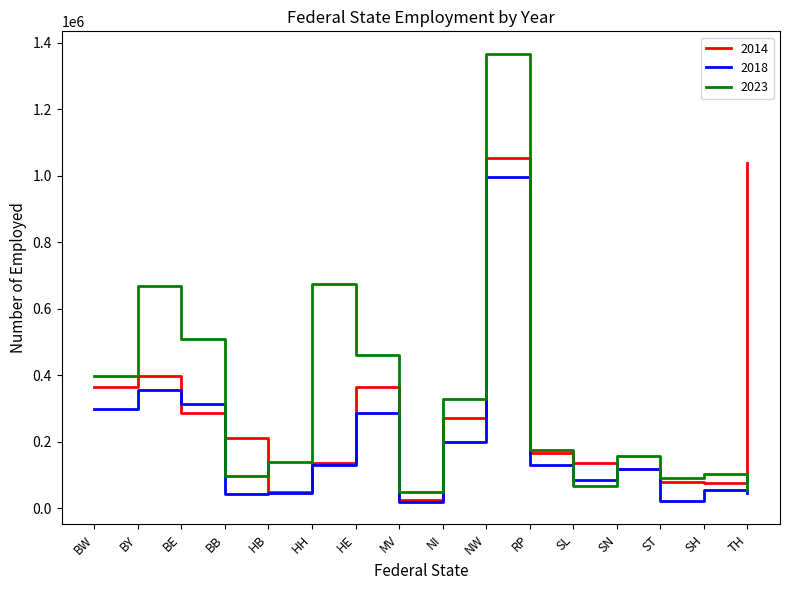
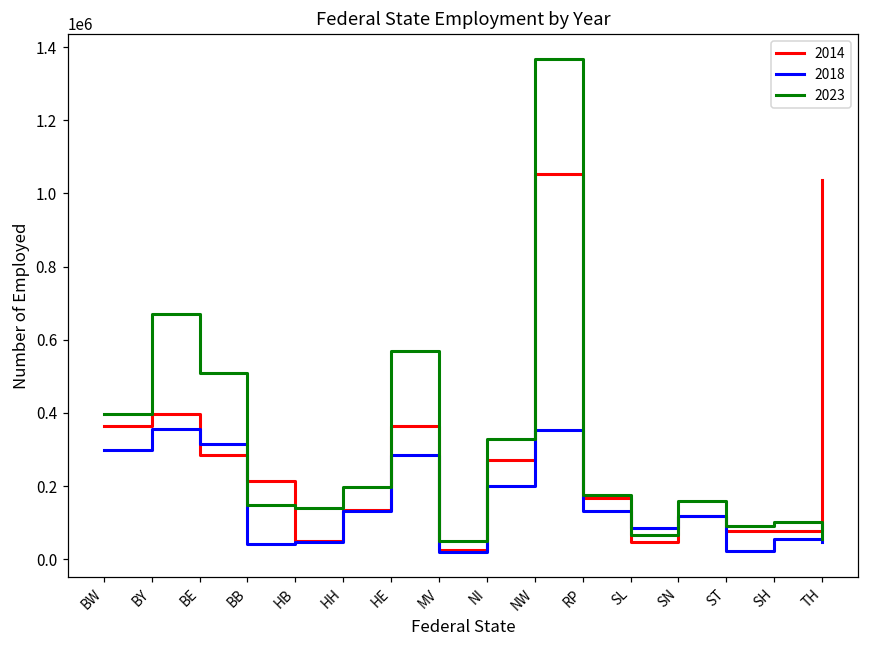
  {
    "2014": {
      "BW": 360000,
      "BY": 400000,
      "BE": 290000,
      "BB": 210000,
      "HE": 370000,
      "NI": 270000,
      "NW": 1050000,
      "RP": 170000,
-     "SL": 140000,
+     "SL": 50000,
      "ST": 80000,
      "SH": 80000,
      "TH": 1040000
    },
    "2018": {
      "BW": 300000,
      "BY": 360000,
      "BE": 320000,
      "BB": 40000,
      "HE": 290000,
      "NI": 200000,
-     "NW": 1000000,
+     "NW": 350000,
      "RP": 130000,
      "SL": 90000,
      "ST": 20000,
      "SH": 50000,
      "TH": 50000
    },
    "2023": {
      "BW": 400000,
      "BY": 670000,
      "BE": 510000,
-     "BB": 100000,
+     "BB": 150000,
      "HB": 140000,
-     "HH": 680000,
-     "HE": 460000,
+     "HH": 200000,
+     "HE": 570000,
      "MV": 50000,
      "NI": 330000,
      "NW": 1370000,
      "RP": 180000,
      "SL": 70000,
      "SN": 160000,
      "ST": 90000,
      "SH": 100000,
      "TH": 60000
    }
  }
